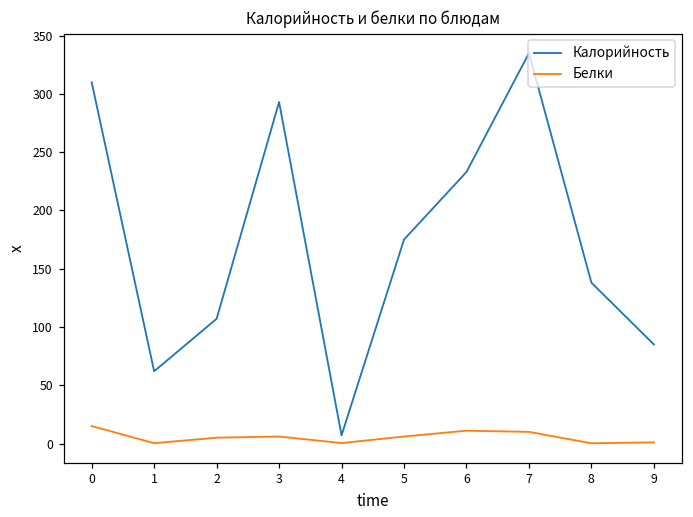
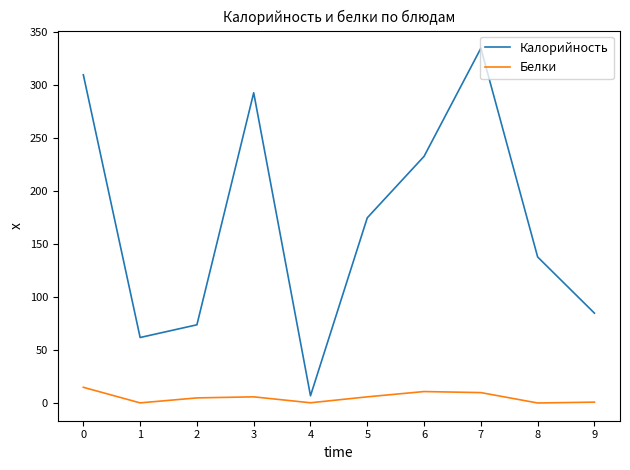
  {
    "Калорийность": {
      "0": 310,
      "1": 62,
-     "2": 107,
+     "2": 74,
      "3": 293,
      "4": 7,
      "5": 175,
      "6": 233,
      "8": 138,
      "9": 85
    },
    "Белки": {
      "0": 15,
      "1": 0,
      "2": 5,
      "3": 6,
      "4": 0,
      "5": 6,
      "6": 11,
      "7": 10,
      "8": 0,
      "9": 1
    }
  }
